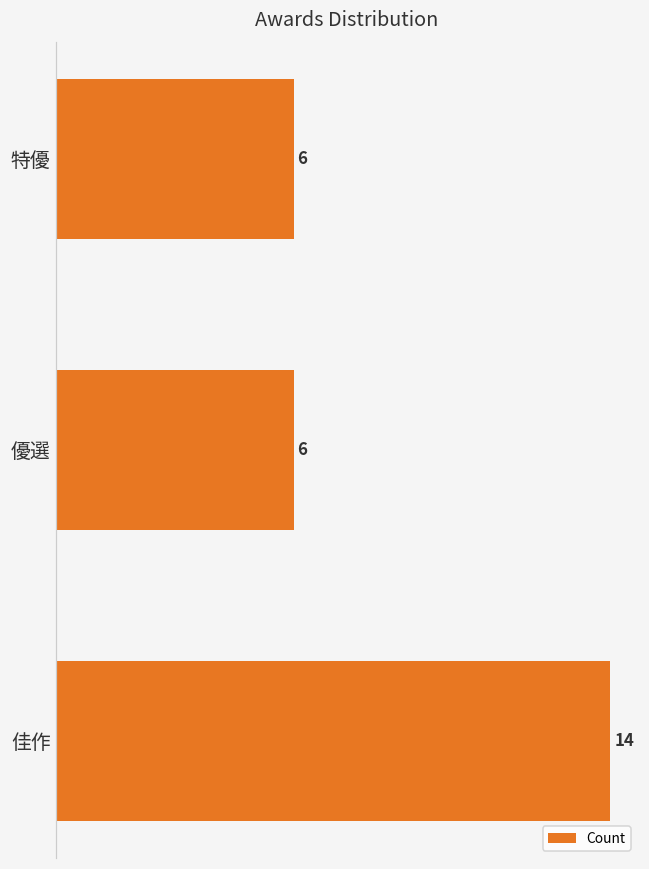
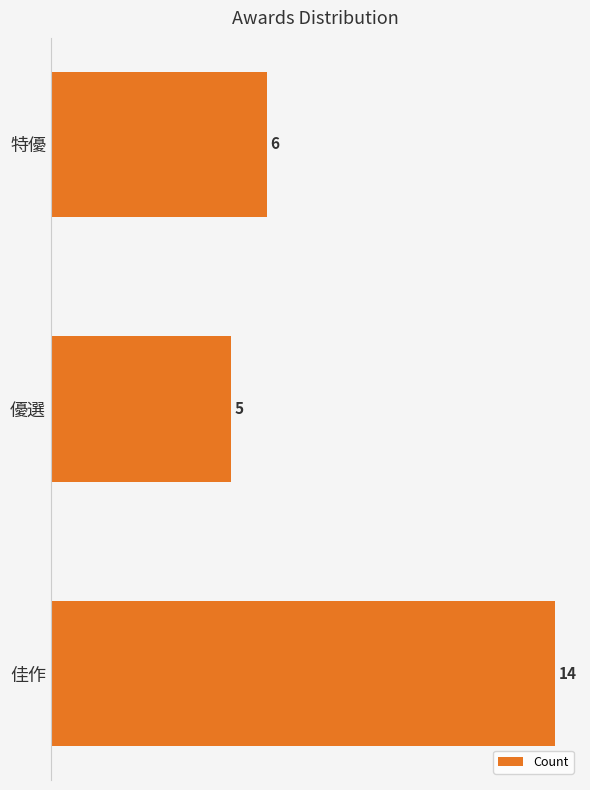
  {
    "特優": 6,
-   "優選": 6,
+   "優選": 5,
    "佳作": 14
  }
